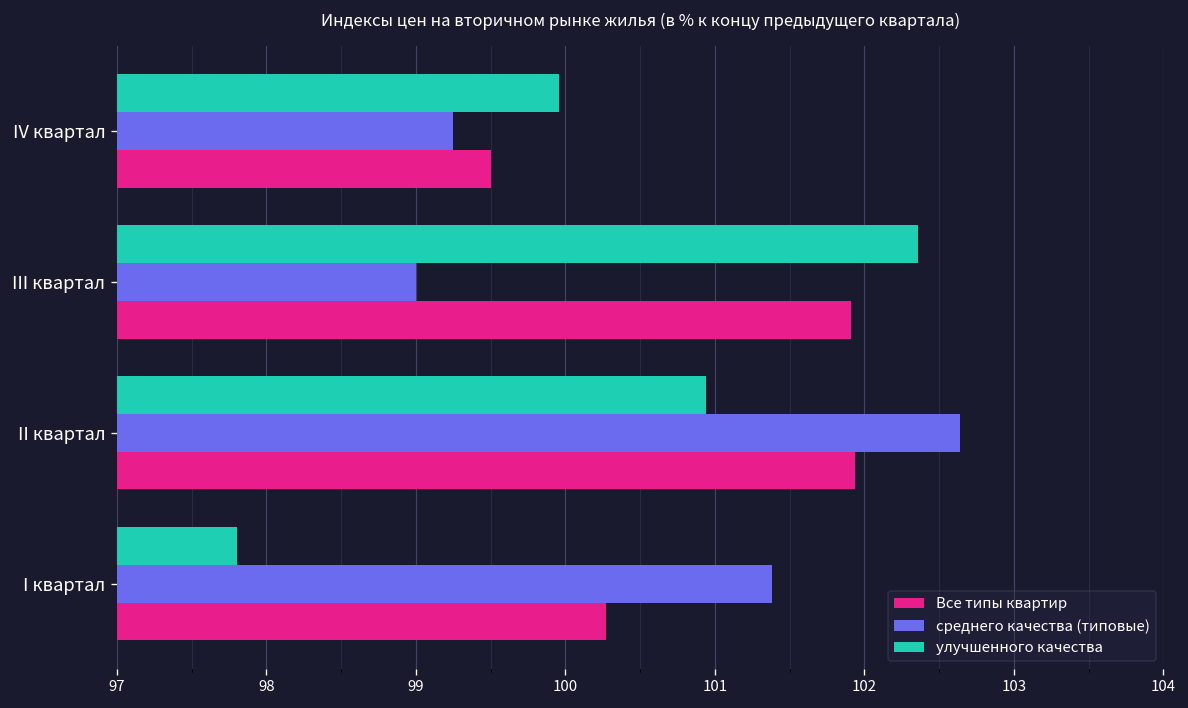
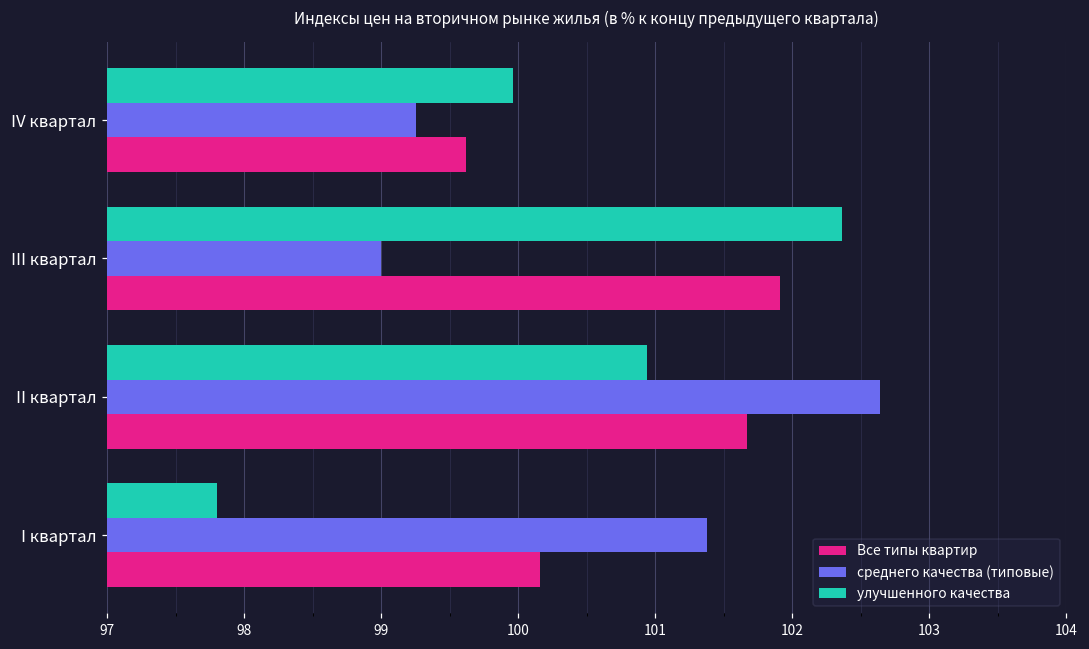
  {
    "Все типы квартир": {
-     "IV квартал": 99.50,
+     "IV квартал": 99.62,
      "III квартал": 101.91,
-     "II квартал": 101.94,
-     "I квартал": 100.27
+     "II квартал": 101.67,
+     "I квартал": 100.16
    },
    "среднего качества (типовые)": {
      "IV квартал": 99.25,
      "III квартал": 99.00,
      "II квартал": 102.64,
      "I квартал": 101.38
    },
    "улучшенного качества": {
      "IV квартал": 99.96,
      "III квартал": 102.36,
      "II квартал": 100.94,
      "I квартал": 97.80
    }
  }
